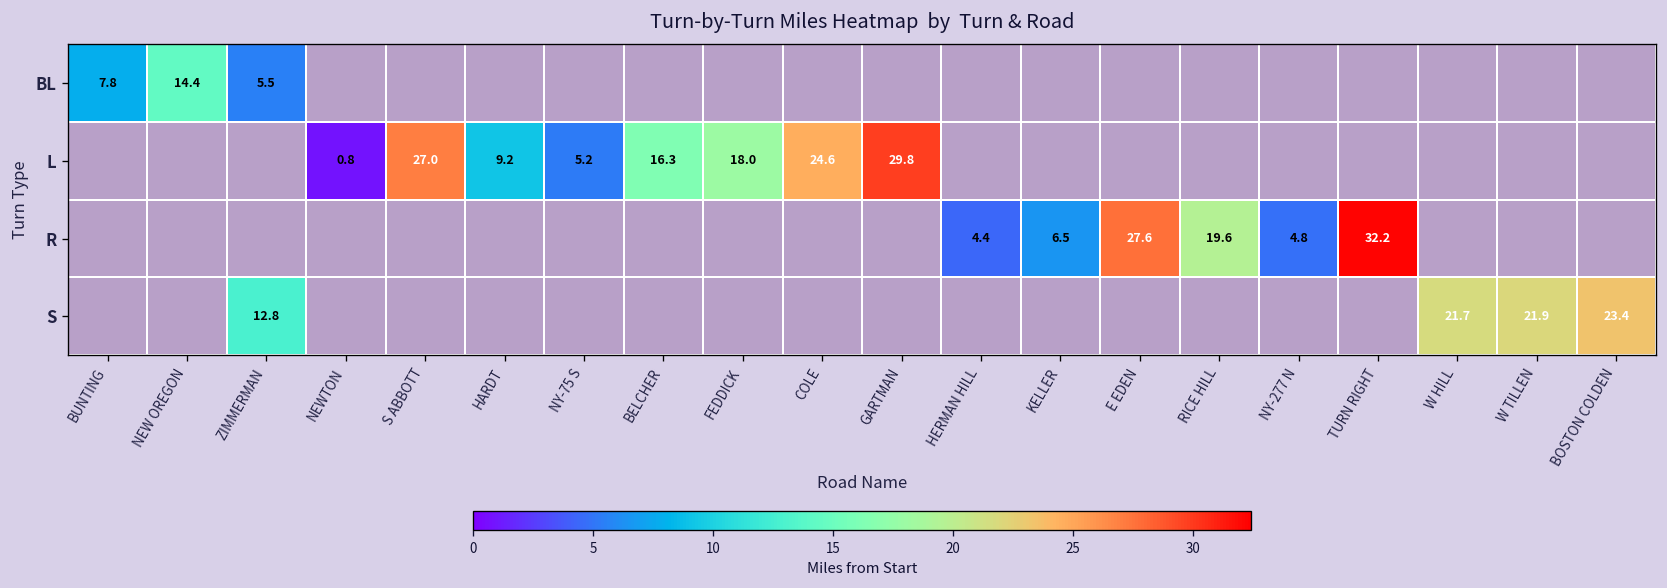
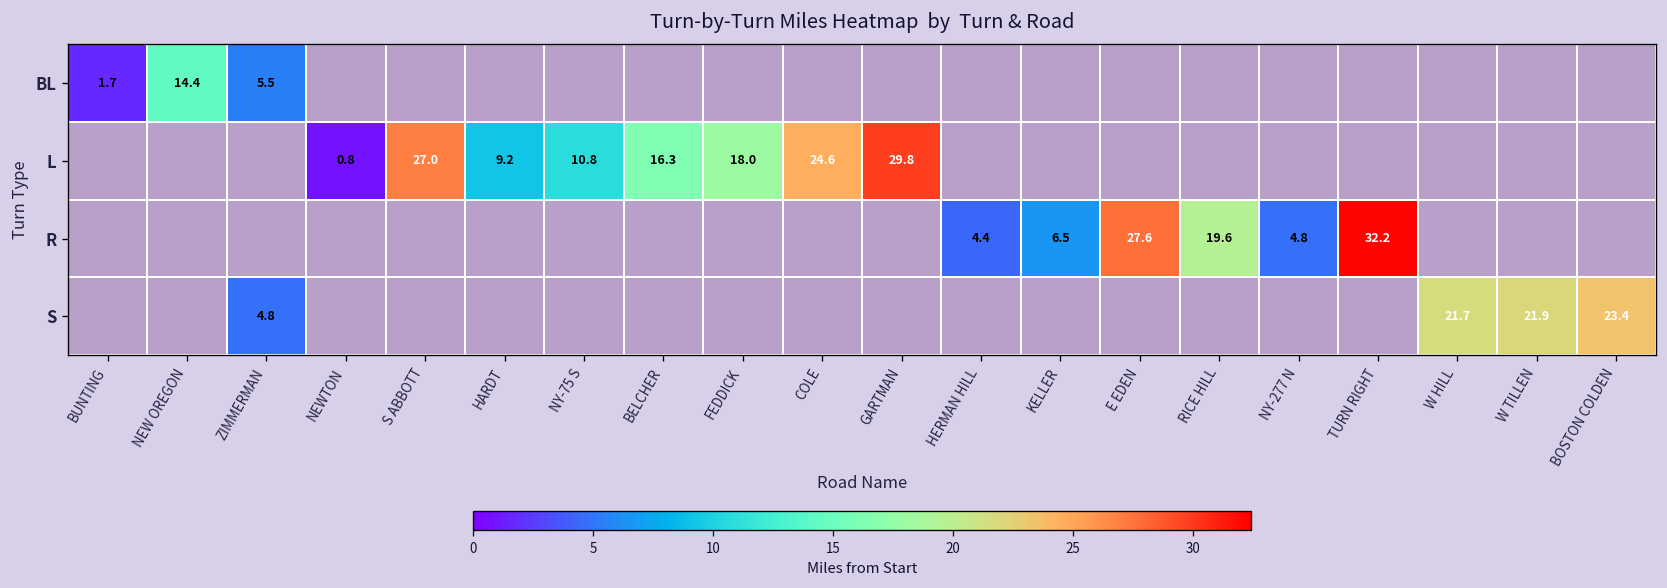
  {
    "BL": {
-     "BUNTING": 7.8,
+     "BUNTING": 1.7,
      "NEW OREGON": 14.4,
      "ZIMMERMAN": 5.5
    },
    "L": {
      "NEWTON": 0.8,
      "S ABBOTT": 27.0,
      "HARDT": 9.2,
-     "NY-75 S": 5.2,
+     "NY-75 S": 10.8,
      "BELCHER": 16.3,
      "FEDDICK": 18.0,
      "COLE": 24.6,
      "GARTMAN": 29.8
    },
    "R": {
      "HERMAN HILL": 4.4,
      "KELLER": 6.5,
      "E EDEN": 27.6,
      "RICE HILL": 19.6,
      "NY-277 N": 4.8,
      "TURN RIGHT": 32.2
    },
    "S": {
-     "ZIMMERMAN": 12.8,
+     "ZIMMERMAN": 4.8,
      "W HILL": 21.7,
      "W TILLEN": 21.9,
      "BOSTON COLDEN": 23.4
    }
  }
